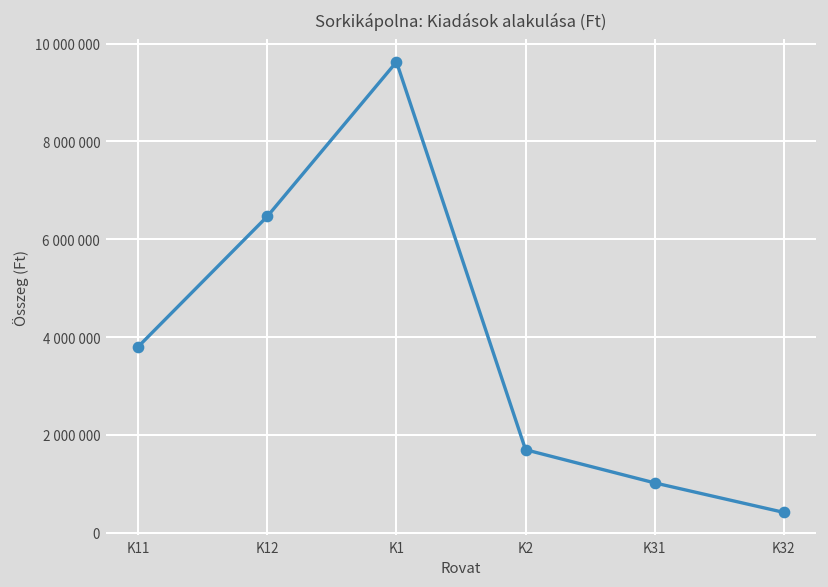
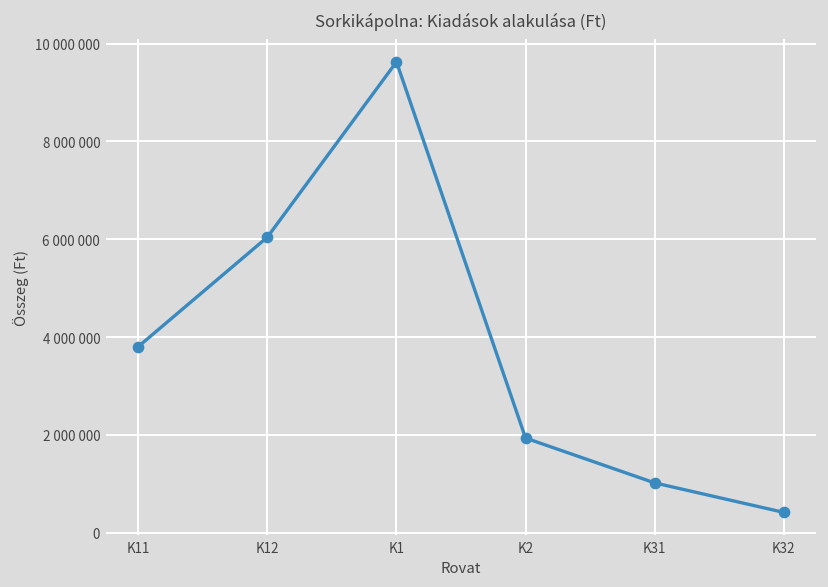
  {
    "K11": 3800000,
-   "K12": 6500000,
+   "K12": 6000000,
    "K1": 9600000,
-   "K2": 1700000,
+   "K2": 1900000,
    "K31": 1000000,
    "K32": 400000
  }
